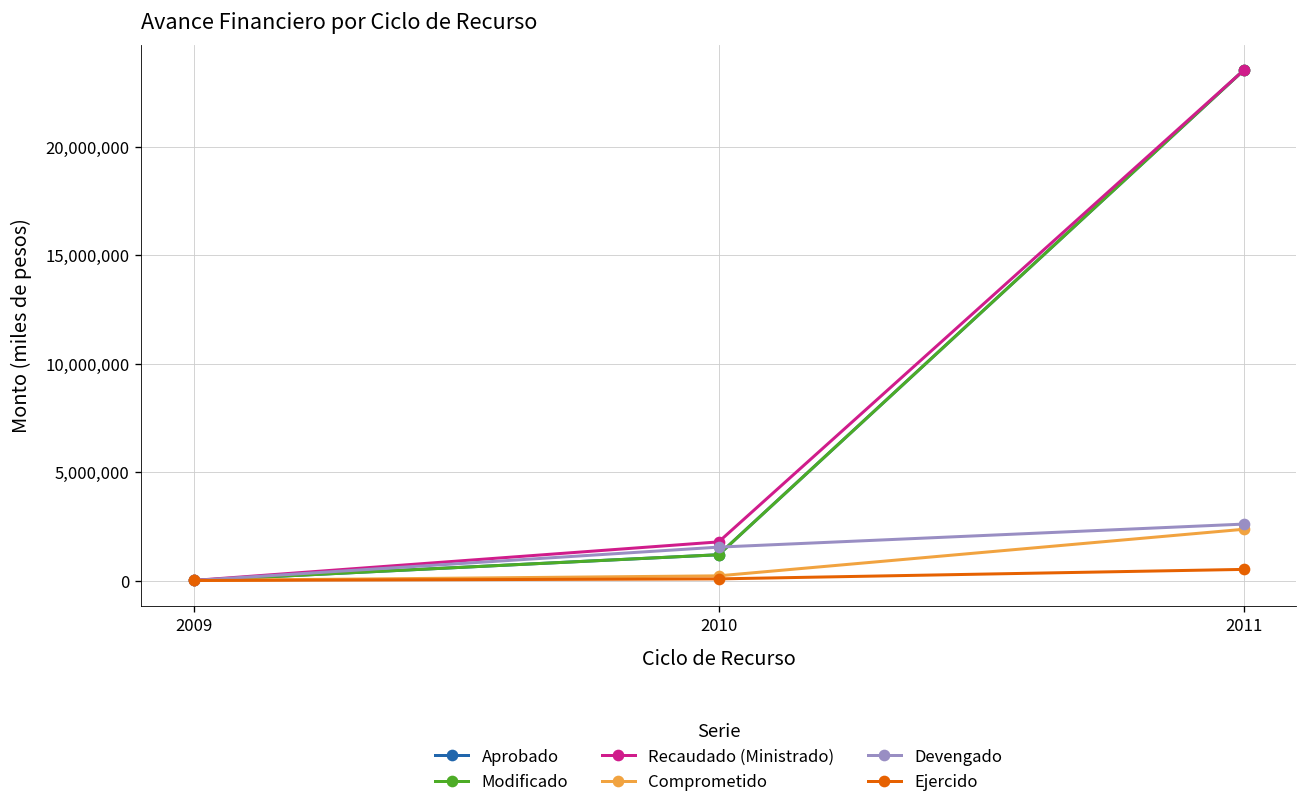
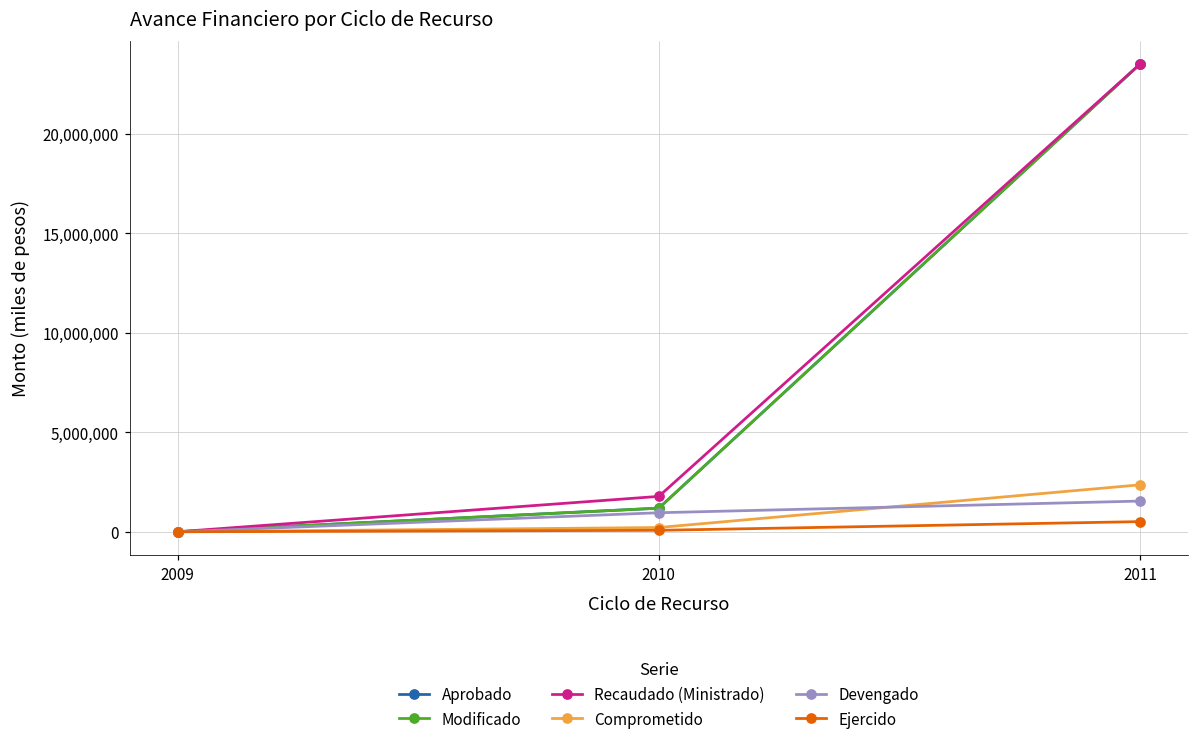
  {
    "Modificado": {
      "2010": "1,200,000"
    },
    "Recaudado (Ministrado)": {
      "2010": "1,800,000"
    },
    "Comprometido": {
      "2010": "200,000",
      "2011": "2,400,000"
    },
    "Devengado": {
-     "2010": "1,500,000",
-     "2011": "2,600,000"
+     "2010": "1,000,000",
+     "2011": "1,500,000"
    },
    "Ejercido": {
      "2010": "100,000",
      "2011": "500,000"
    }
  }
